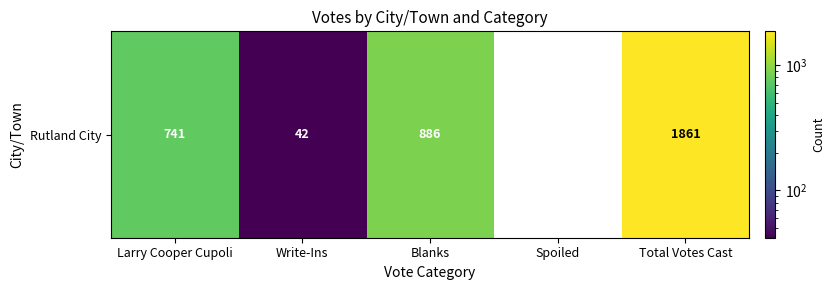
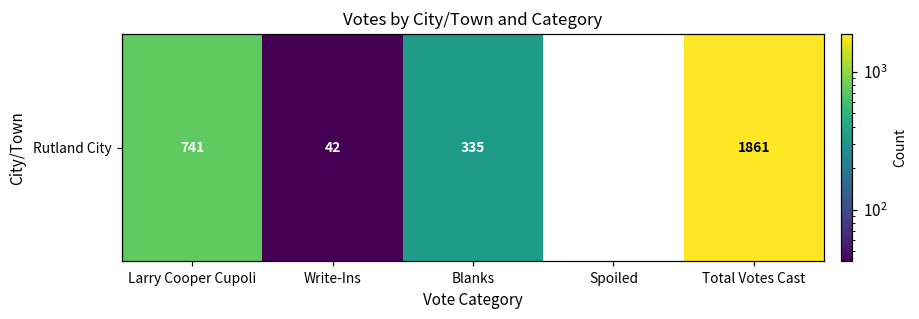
  {
    "Rutland City": {
      "Larry Cooper Cupoli": 741,
      "Write-Ins": 42,
-     "Blanks": 886,
+     "Blanks": 335,
      "Total Votes Cast": 1861
    }
  }
